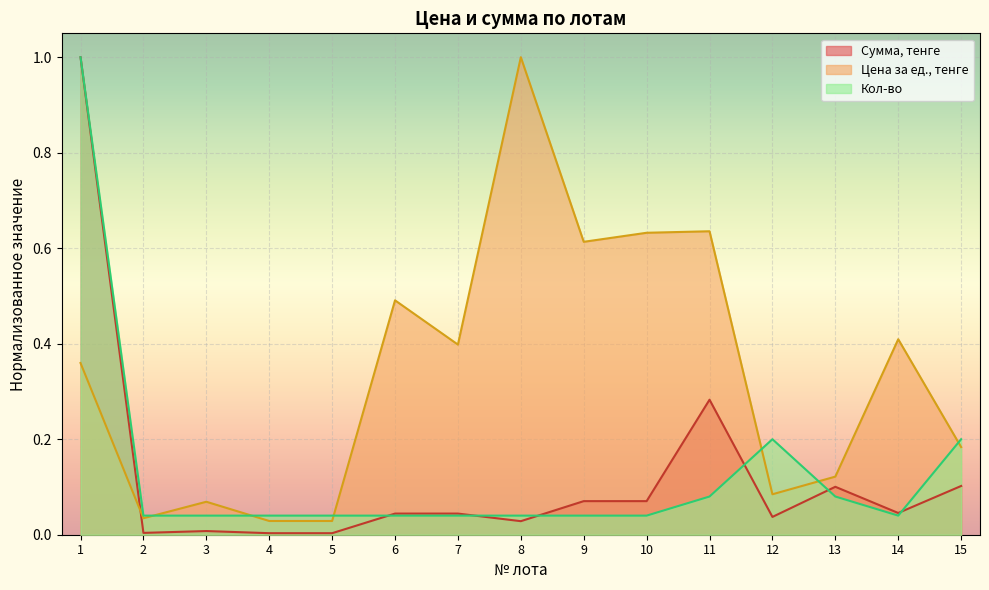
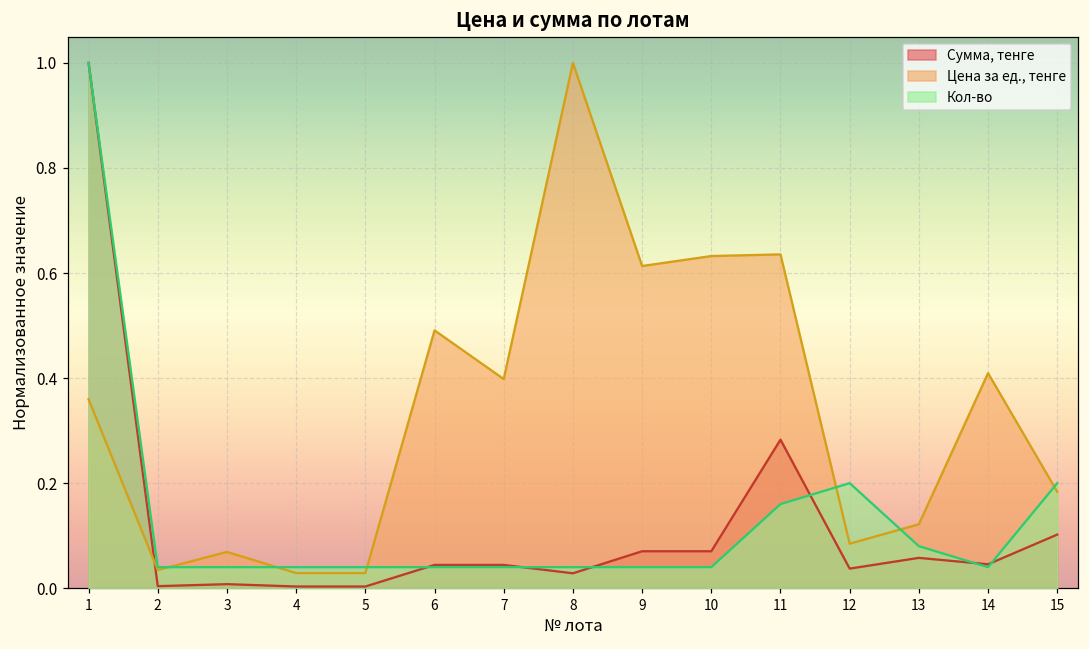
  {
    "Сумма, тенге": {
      "2": 0.00,
      "3": 0.01,
      "4": 0.00,
      "5": 0.00,
      "8": 0.03,
      "9": 0.07,
      "10": 0.07,
      "11": 0.28,
      "12": 0.04,
-     "13": 0.10,
+     "13": 0.06,
      "14": 0.05,
      "15": 0.10
    },
    "Цена за ед., тенге": {
      "1": 0.36,
      "2": 0.03,
      "3": 0.07,
      "4": 0.03,
      "5": 0.03,
      "6": 0.49,
      "7": 0.40,
      "8": 1.00,
      "9": 0.61,
      "10": 0.63,
      "11": 0.64,
      "12": 0.08,
      "13": 0.12,
      "14": 0.41,
      "15": 0.18
    },
    "Кол-во": {
      "2": 0.04,
      "3": 0.04,
      "4": 0.04,
      "5": 0.04,
      "8": 0.04,
      "9": 0.04,
      "10": 0.04,
-     "11": 0.08,
+     "11": 0.16,
      "12": 0.20,
      "13": 0.08,
      "14": 0.04,
      "15": 0.20
    }
  }
